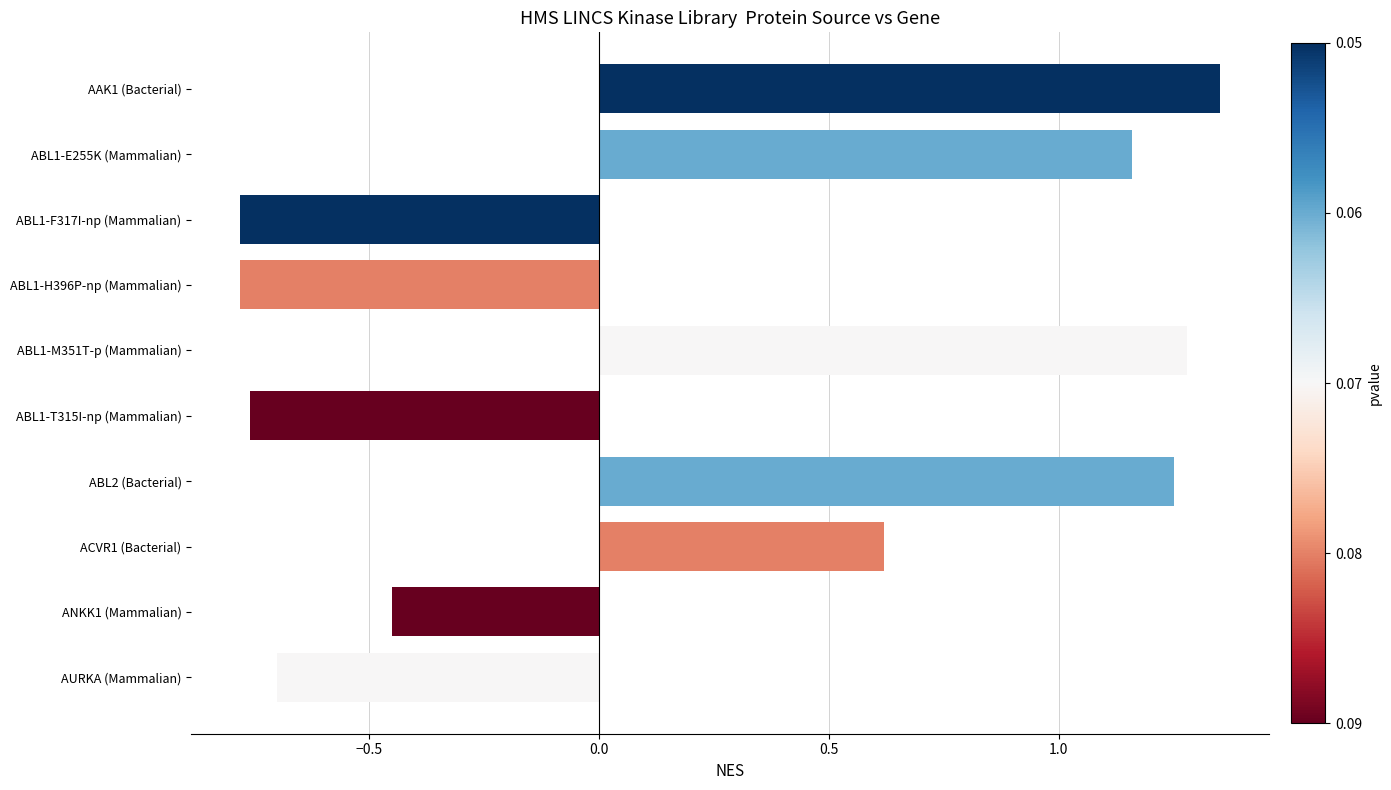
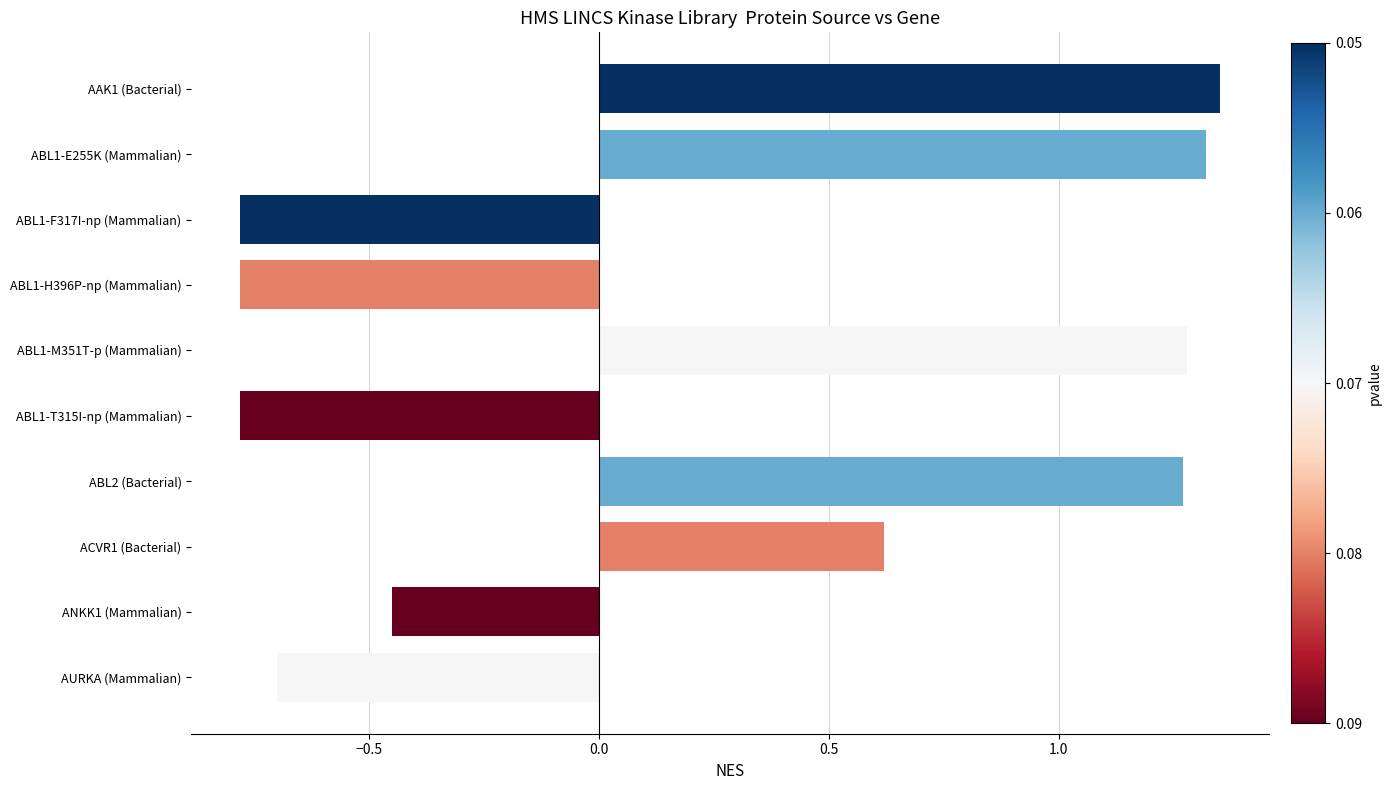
  {
    "AAK1 (Bacterial)": 1.35,
-   "ABL1-E255K (Mammalian)": 1.16,
+   "ABL1-E255K (Mammalian)": 1.32,
    "ABL1-F317I-np (Mammalian)": -0.78,
    "ABL1-H396P-np (Mammalian)": -0.78,
    "ABL1-M351T-p (Mammalian)": 1.28,
-   "ABL1-T315I-np (Mammalian)": -0.76,
-   "ABL2 (Bacterial)": 1.25,
+   "ABL1-T315I-np (Mammalian)": -0.78,
+   "ABL2 (Bacterial)": 1.27,
    "ACVR1 (Bacterial)": 0.62,
    "ANKK1 (Mammalian)": -0.45,
    "AURKA (Mammalian)": -0.70
  }
